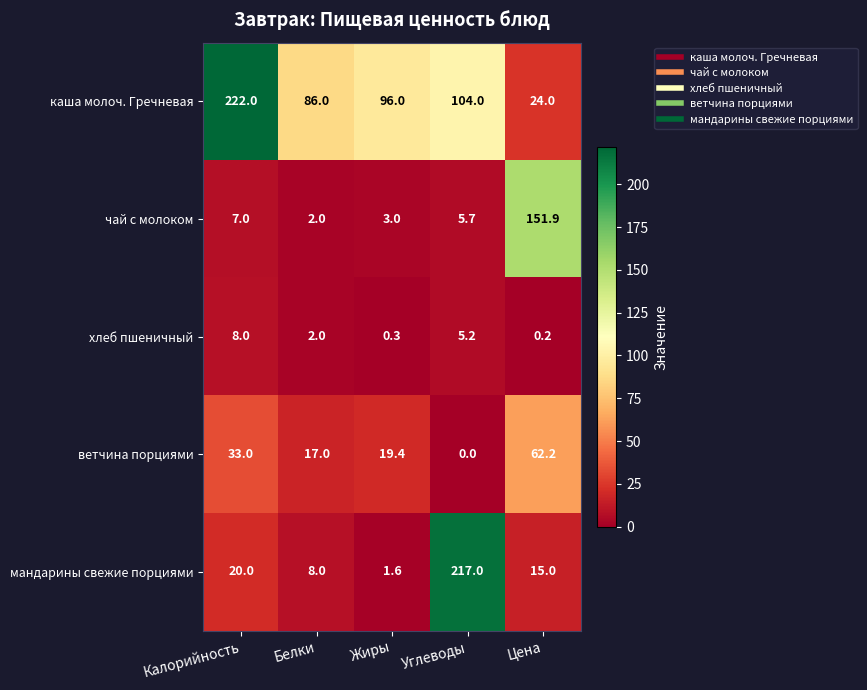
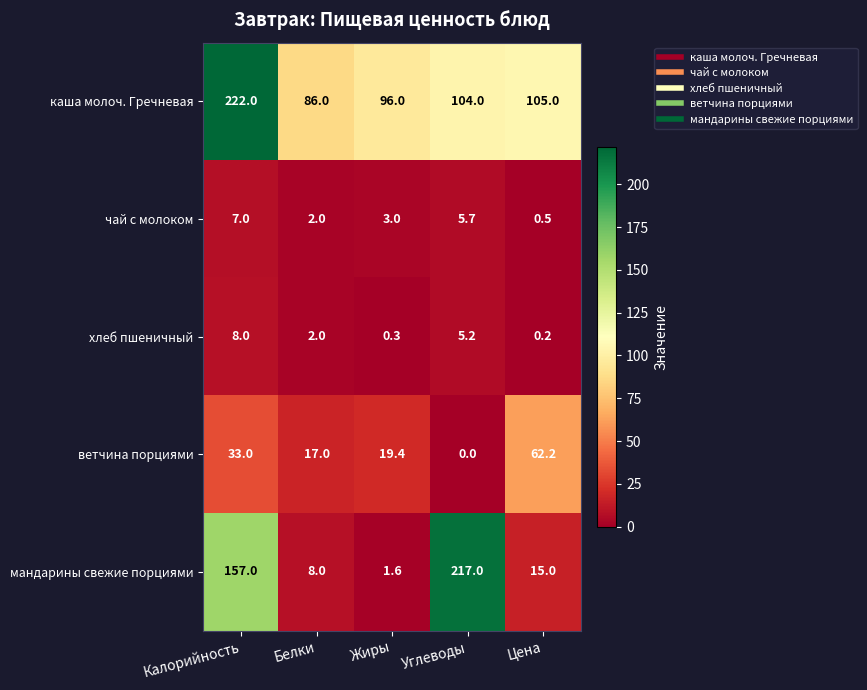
  {
    "каша молоч. Гречневая": {
      "Калорийность": 222.0,
      "Белки": 86.0,
      "Жиры": 96.0,
      "Углеводы": 104.0,
-     "Цена": 24.0
+     "Цена": 105.0
    },
    "чай с молоком": {
      "Калорийность": 7.0,
      "Белки": 2.0,
      "Жиры": 3.0,
      "Углеводы": 5.7,
-     "Цена": 151.9
+     "Цена": 0.5
    },
    "хлеб пшеничный": {
      "Калорийность": 8.0,
      "Белки": 2.0,
      "Жиры": 0.3,
      "Углеводы": 5.2,
      "Цена": 0.2
    },
    "ветчина порциями": {
      "Калорийность": 33.0,
      "Белки": 17.0,
      "Жиры": 19.4,
      "Углеводы": 0.0,
      "Цена": 62.2
    },
    "мандарины свежие порциями": {
-     "Калорийность": 20.0,
+     "Калорийность": 157.0,
      "Белки": 8.0,
      "Жиры": 1.6,
      "Углеводы": 217.0,
      "Цена": 15.0
    }
  }
